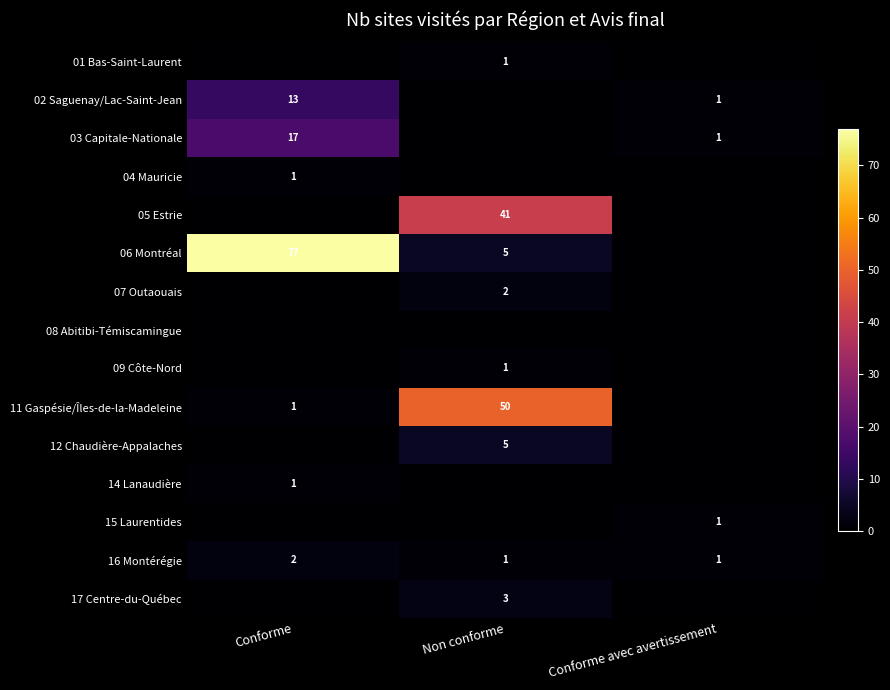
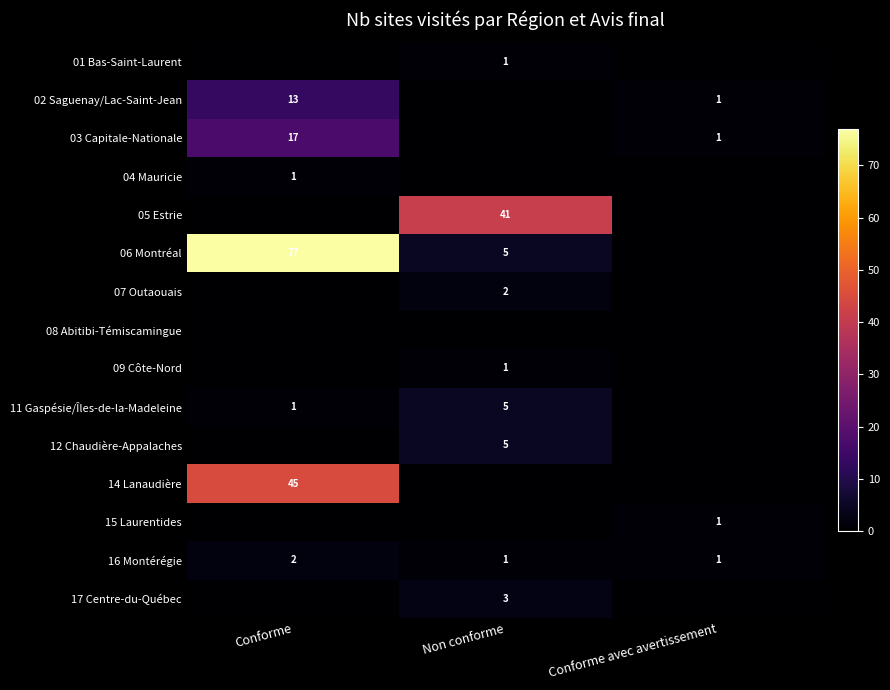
  {
    "01 Bas-Saint-Laurent": {
      "Non conforme": 1
    },
    "02 Saguenay/Lac-Saint-Jean": {
      "Conforme": 13,
      "Conforme avec avertissement": 1
    },
    "03 Capitale-Nationale": {
      "Conforme": 17,
      "Conforme avec avertissement": 1
    },
    "04 Mauricie": {
      "Conforme": 1
    },
    "05 Estrie": {
      "Non conforme": 41
    },
    "06 Montréal": {
      "Conforme": 77,
      "Non conforme": 5
    },
    "07 Outaouais": {
      "Non conforme": 2
    },
    "09 Côte-Nord": {
      "Non conforme": 1
    },
    "11 Gaspésie/Îles-de-la-Madeleine": {
      "Conforme": 1,
-     "Non conforme": 50
+     "Non conforme": 5
    },
    "12 Chaudière-Appalaches": {
      "Non conforme": 5
    },
    "14 Lanaudière": {
-     "Conforme": 1
+     "Conforme": 45
    },
    "15 Laurentides": {
      "Conforme avec avertissement": 1
    },
    "16 Montérégie": {
      "Conforme": 2,
      "Non conforme": 1,
      "Conforme avec avertissement": 1
    },
    "17 Centre-du-Québec": {
      "Non conforme": 3
    }
  }
